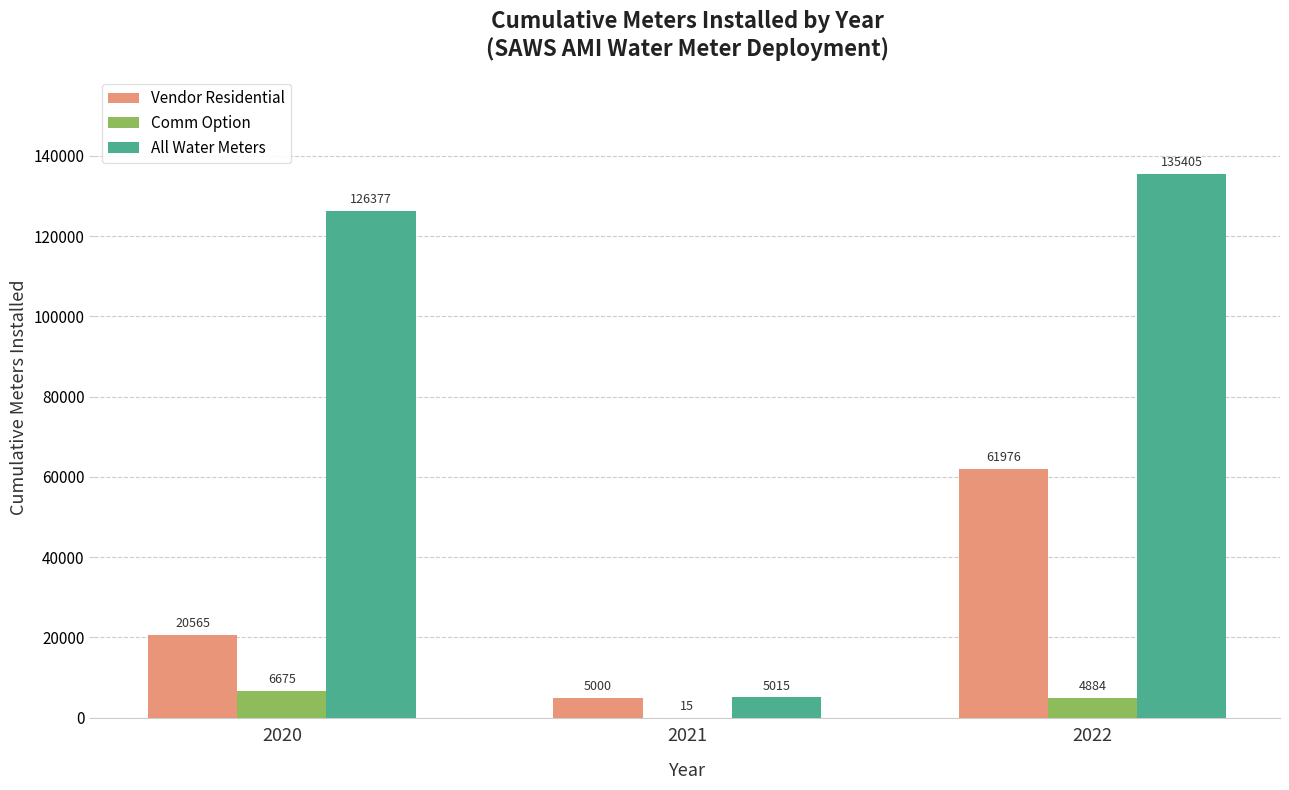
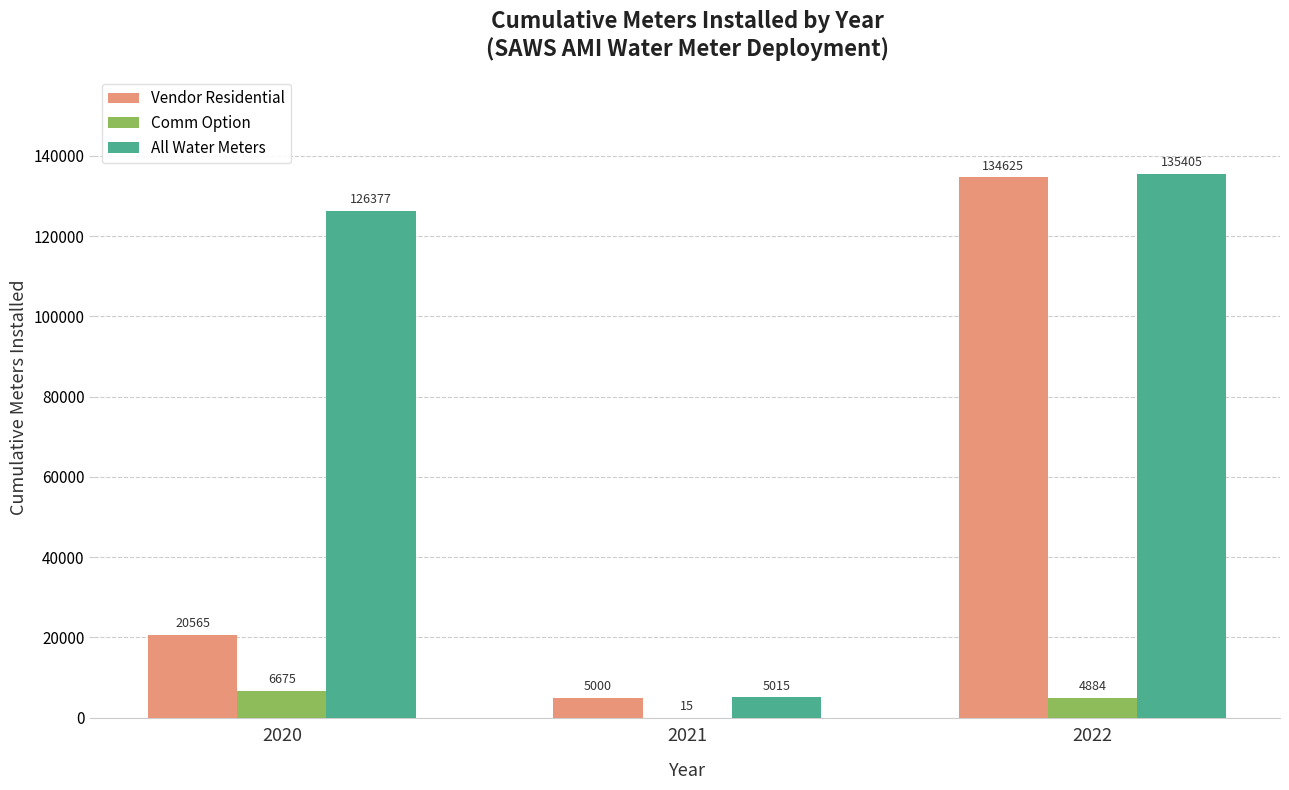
  {
    "Vendor Residential": {
      "2020": 20565,
      "2021": 5000,
-     "2022": 61976
+     "2022": 134625
    },
    "Comm Option": {
      "2020": 6675,
      "2021": 15,
      "2022": 4884
    },
    "All Water Meters": {
      "2020": 126377,
      "2021": 5015,
      "2022": 135405
    }
  }
